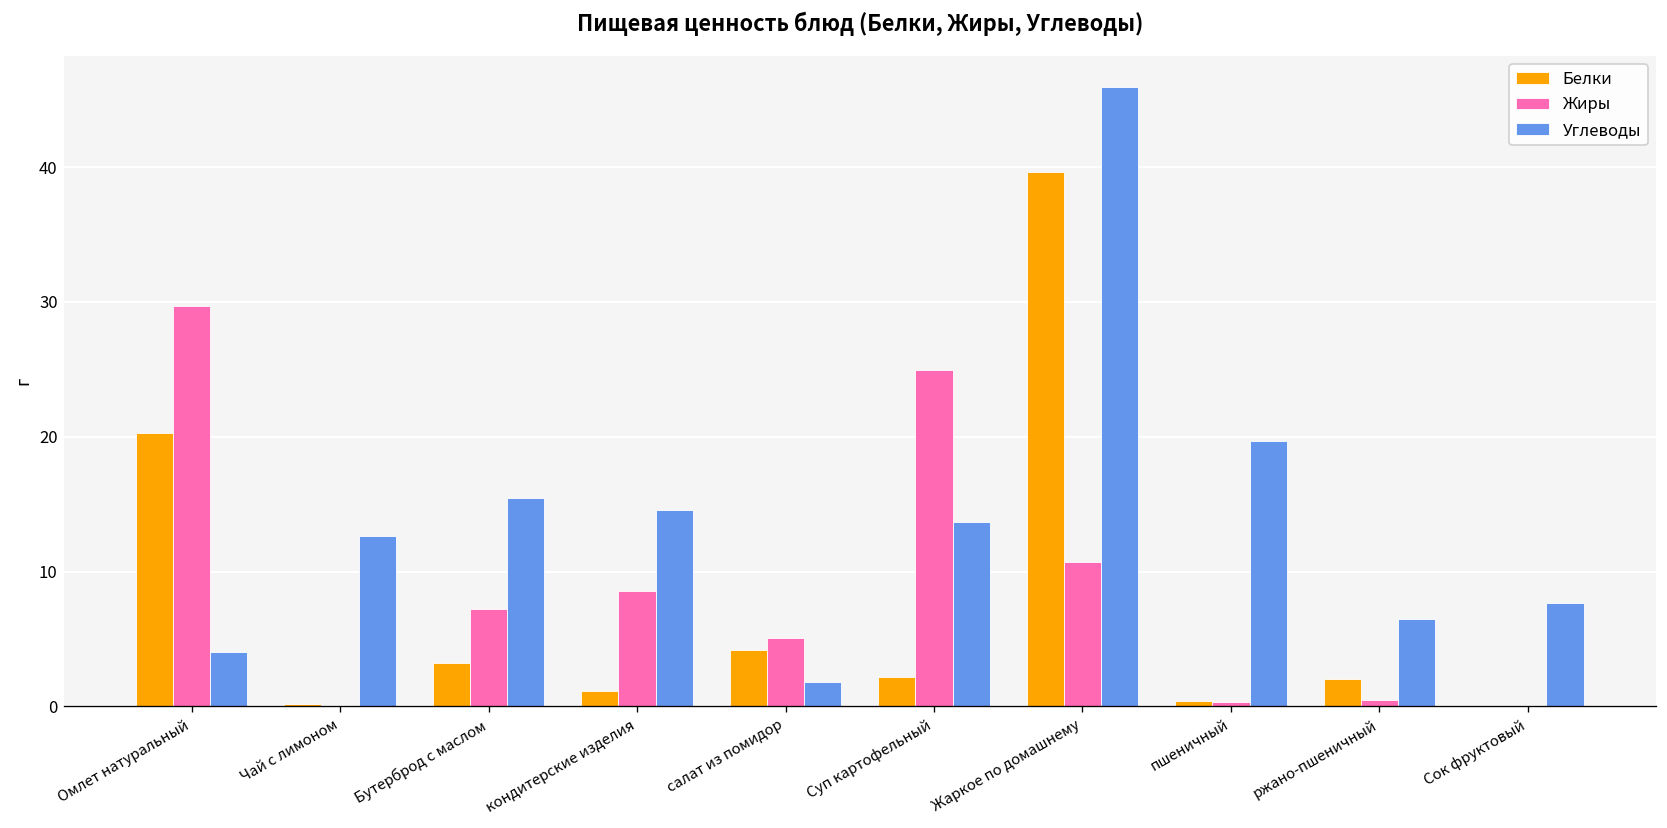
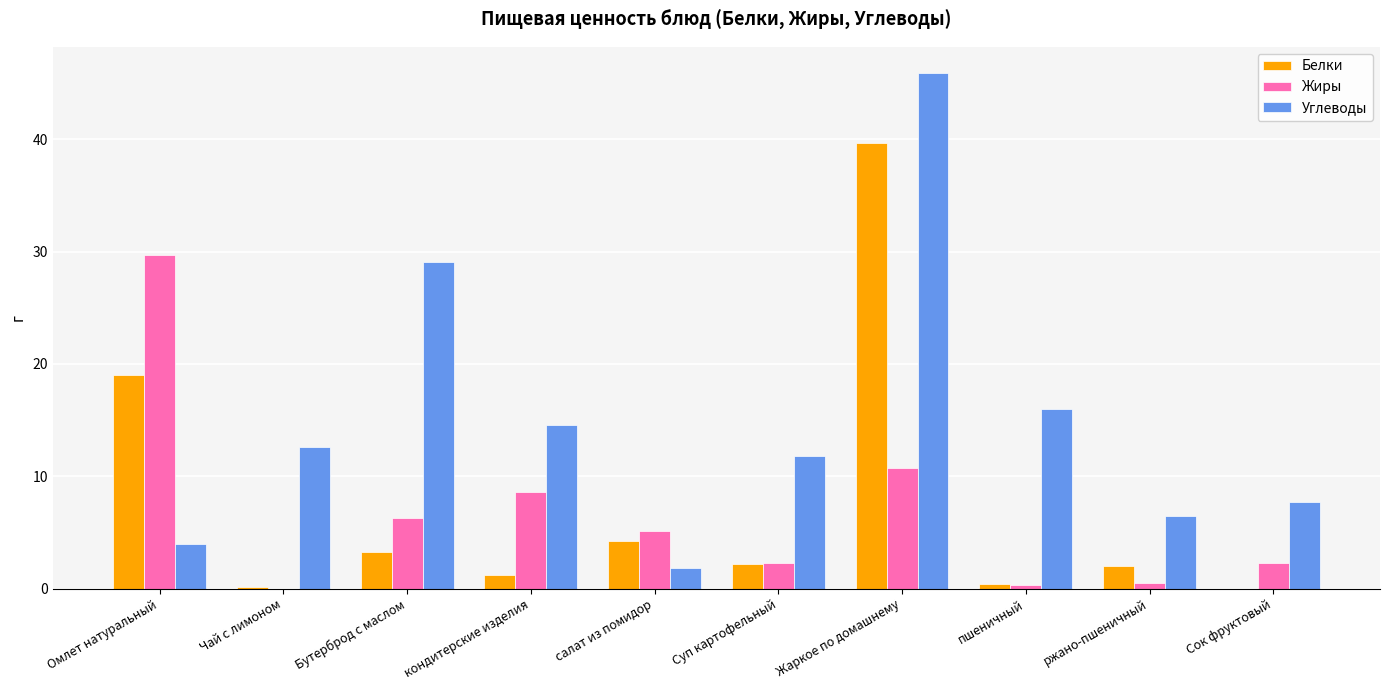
  {
    "Белки": {
-     "Омлет натуральный": 20.3,
+     "Омлет натуральный": 19.0,
      "Бутерброд с маслом": 3.2,
      "кондитерские изделия": 1.2,
      "салат из помидор": 4.2,
      "Суп картофельный": 2.2,
      "Жаркое по домашнему": 39.7,
      "пшеничный": 0.4,
      "ржано-пшеничный": 2.0,
      "Сок фруктовый": 0.0
    },
    "Жиры": {
      "Омлет натуральный": 29.7,
      "Чай с лимоном": 0.0,
-     "Бутерброд с маслом": 7.2,
+     "Бутерброд с маслом": 6.3,
      "кондитерские изделия": 8.6,
      "салат из помидор": 5.1,
-     "Суп картофельный": 25.0,
+     "Суп картофельный": 2.3,
      "Жаркое по домашнему": 10.7,
      "пшеничный": 0.3,
      "ржано-пшеничный": 0.5,
-     "Сок фруктовый": 0.0
+     "Сок фруктовый": 2.3
    },
    "Углеводы": {
      "Омлет натуральный": 4.0,
      "Чай с лимоном": 12.6,
-     "Бутерброд с маслом": 15.5,
+     "Бутерброд с маслом": 29.1,
      "кондитерские изделия": 14.6,
      "салат из помидор": 1.8,
-     "Суп картофельный": 13.7,
+     "Суп картофельный": 11.8,
      "Жаркое по домашнему": 45.9,
-     "пшеничный": 19.7,
+     "пшеничный": 16.0,
      "ржано-пшеничный": 6.5,
      "Сок фруктовый": 7.7
    }
  }
